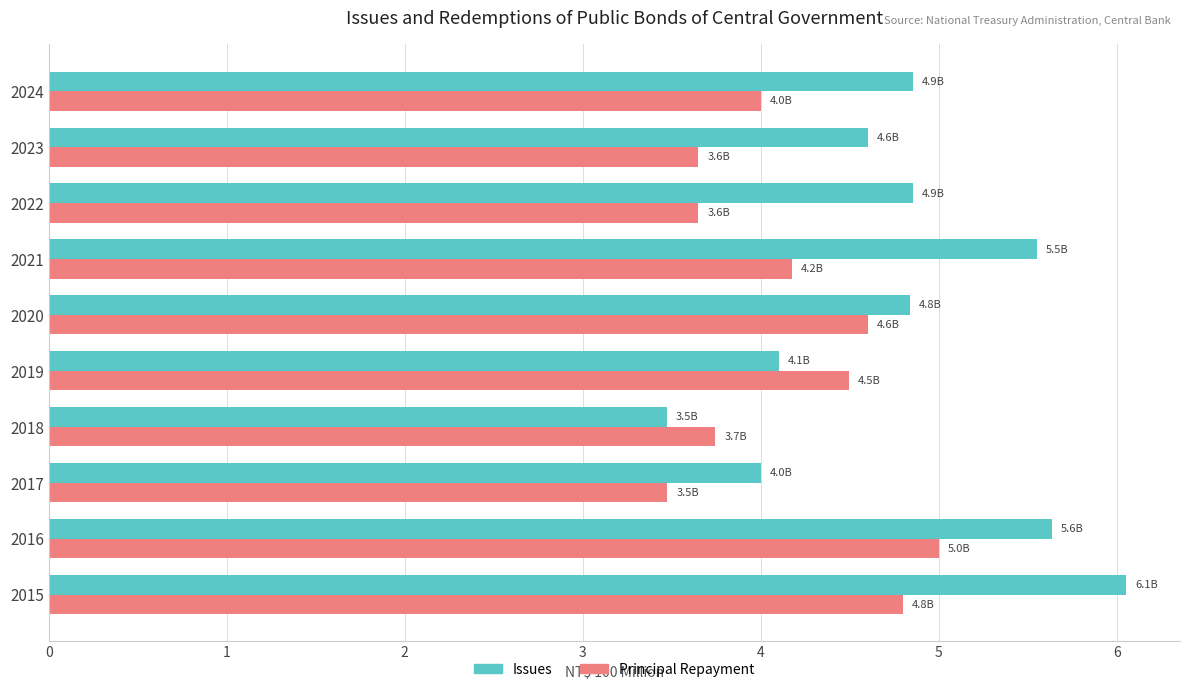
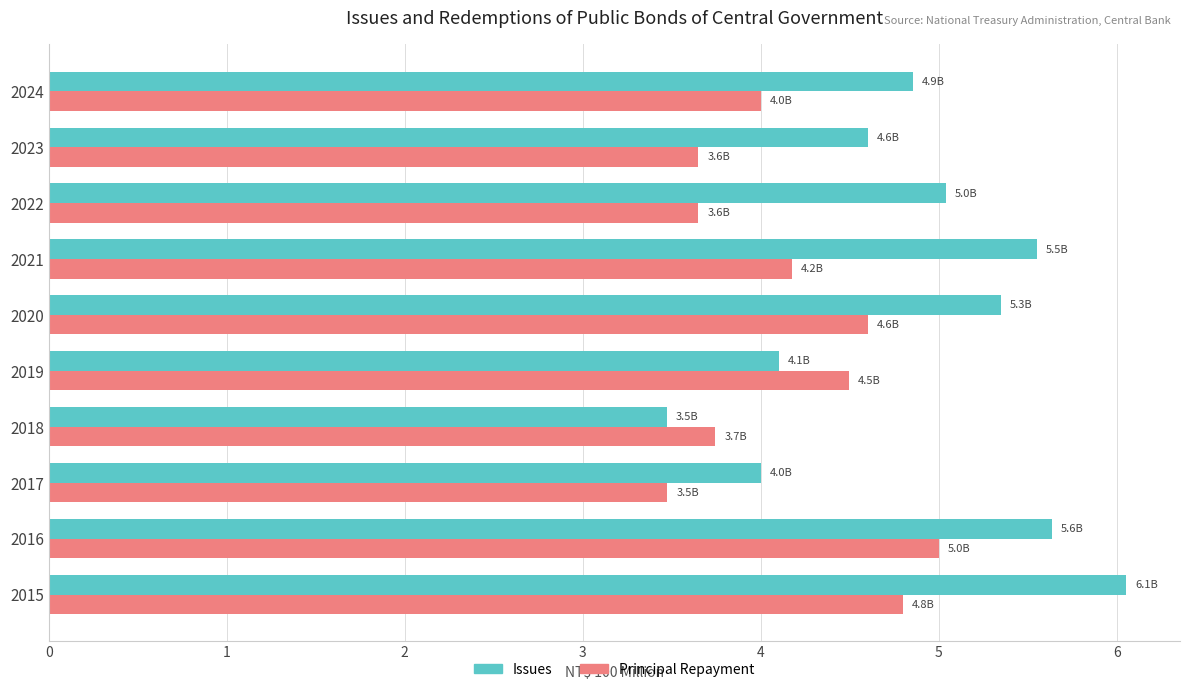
  {
    "Issues": {
      "2024": "4.9B",
      "2023": "4.6B",
-     "2022": "4.9B",
+     "2022": "5.0B",
      "2021": "5.5B",
-     "2020": "4.8B",
+     "2020": "5.3B",
      "2019": "4.1B",
      "2018": "3.5B",
      "2017": "4.0B",
      "2016": "5.6B",
      "2015": "6.1B"
    },
    "Principal Repayment": {
      "2024": "4.0B",
      "2023": "3.6B",
      "2022": "3.6B",
      "2021": "4.2B",
      "2020": "4.6B",
      "2019": "4.5B",
      "2018": "3.7B",
      "2017": "3.5B",
      "2016": "5.0B",
      "2015": "4.8B"
    }
  }
